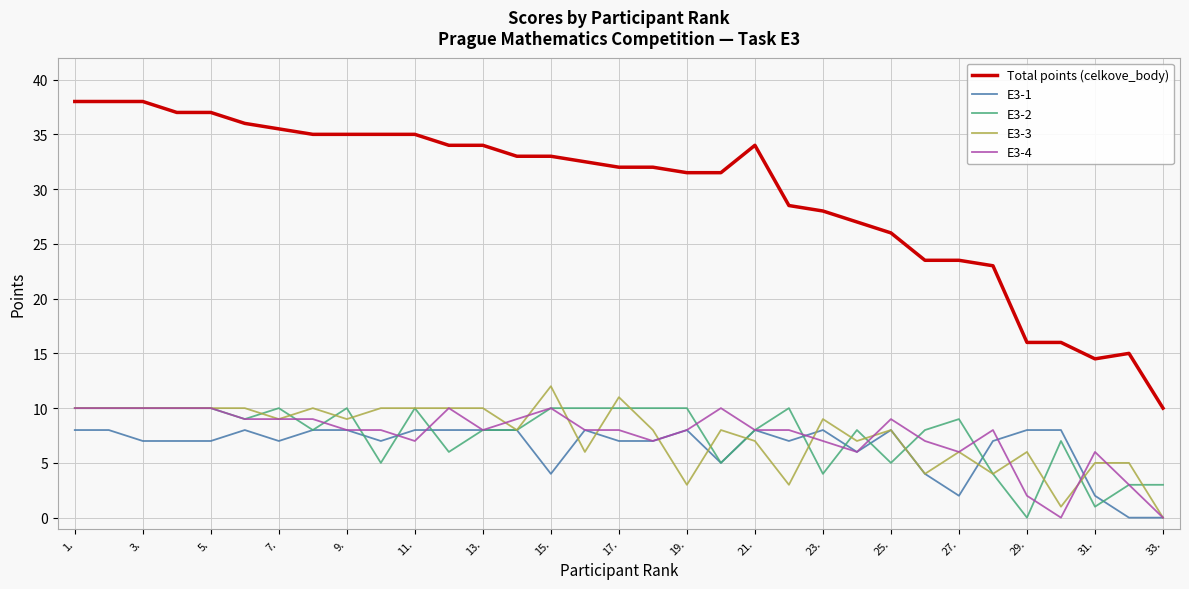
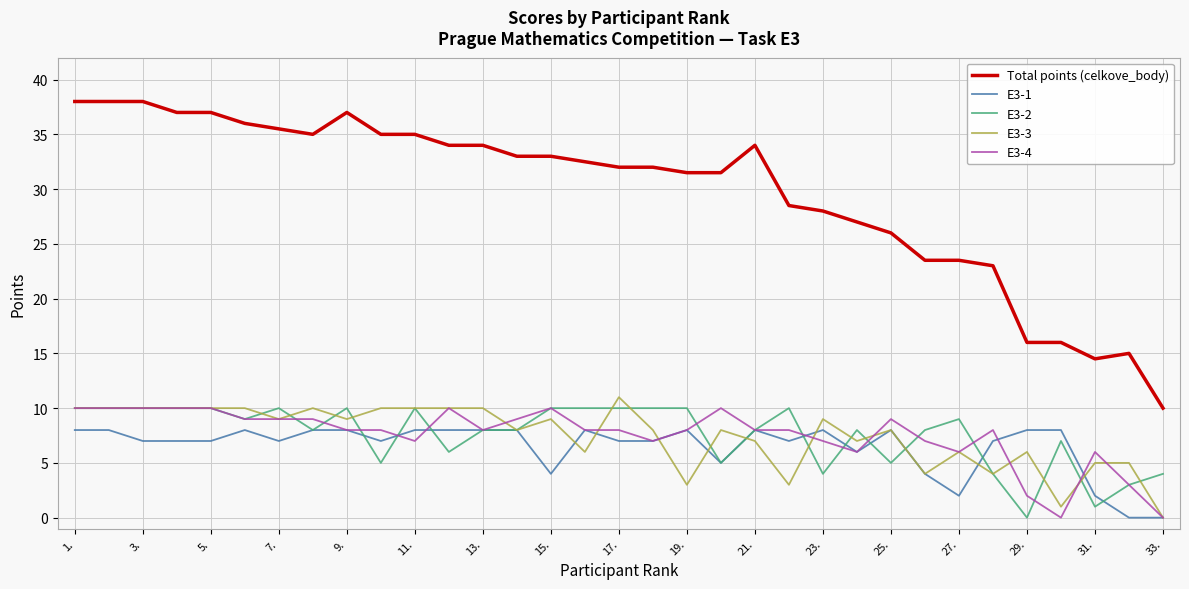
  {
    "Total points (celkove_body)": {
      "1.": 38,
      "3.": 38,
      "5.": 37,
      "7.": 35.5,
-     "9.": 35,
+     "9.": 37,
      "11.": 35,
      "13.": 34,
      "15.": 33,
      "17.": 32,
      "19.": 31.5,
      "21.": 34,
      "23.": 28,
      "25.": 26,
      "27.": 23.5,
      "29.": 16,
      "31.": 14.5,
      "33.": 10
    },
    "E3-1": {
      "1.": 8,
      "3.": 7,
      "5.": 7,
      "7.": 7,
      "11.": 8,
      "15.": 4,
      "17.": 7,
      "23.": 8,
      "27.": 2,
      "29.": 8,
      "31.": 2
    },
    "E3-2": {
      "7.": 10,
      "9.": 10,
      "17.": 10,
      "19.": 10,
      "23.": 4,
      "25.": 5,
      "27.": 9,
      "29.": 0,
      "31.": 1,
-     "33.": 3
+     "33.": 4
    },
    "E3-3": {
      "9.": 9,
      "13.": 10,
-     "15.": 12,
+     "15.": 9,
      "17.": 11,
      "19.": 3,
      "21.": 7,
      "23.": 9,
      "29.": 6,
      "31.": 5
    },
    "E3-4": {
      "11.": 7,
      "17.": 8,
      "23.": 7,
      "25.": 9,
      "29.": 2,
      "31.": 6
    }
  }
